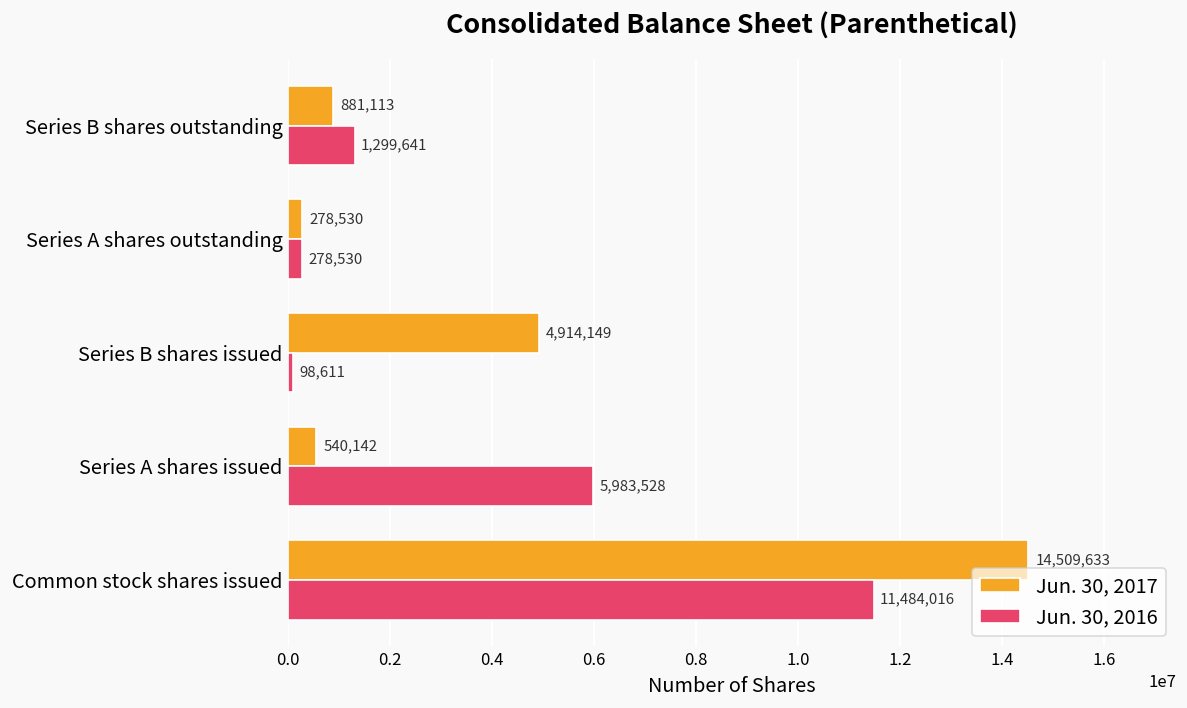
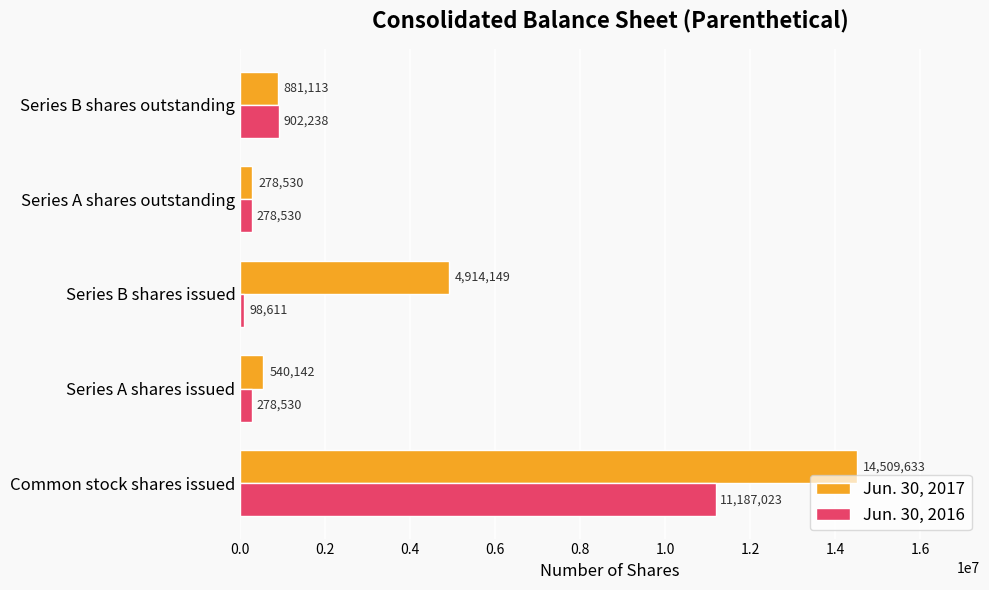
  {
    "Jun. 30, 2017": {
      "Series B shares outstanding": "881,113",
      "Series A shares outstanding": "278,530",
      "Series B shares issued": "4,914,149",
      "Series A shares issued": "540,142",
      "Common stock shares issued": "14,509,633"
    },
    "Jun. 30, 2016": {
-     "Series B shares outstanding": "1,299,641",
+     "Series B shares outstanding": "902,238",
      "Series A shares outstanding": "278,530",
      "Series B shares issued": "98,611",
-     "Series A shares issued": "5,983,528",
-     "Common stock shares issued": "11,484,016"
+     "Series A shares issued": "278,530",
+     "Common stock shares issued": "11,187,023"
    }
  }
